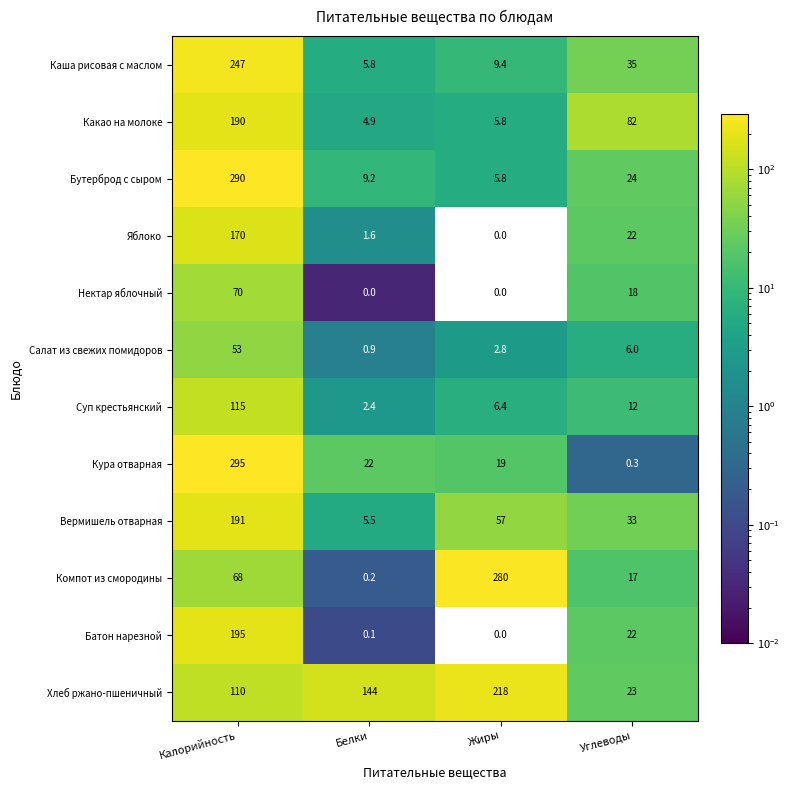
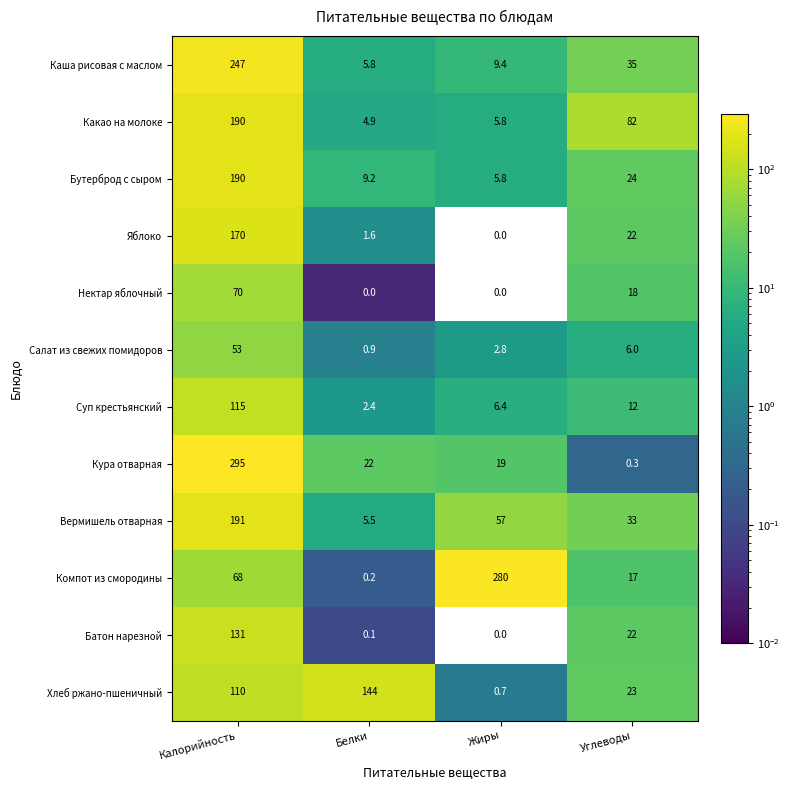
  {
    "Каша рисовая с маслом": {
      "Калорийность": 247,
      "Белки": 5.8,
      "Жиры": 9.4,
      "Углеводы": 35
    },
    "Какао на молоке": {
      "Калорийность": 190,
      "Белки": 4.9,
      "Жиры": 5.8,
      "Углеводы": 82
    },
    "Бутерброд с сыром": {
-     "Калорийность": 290,
+     "Калорийность": 190,
      "Белки": 9.2,
      "Жиры": 5.8,
      "Углеводы": 24
    },
    "Яблоко": {
      "Калорийность": 170,
      "Белки": 1.6,
      "Жиры": 0.0,
      "Углеводы": 22
    },
    "Нектар яблочный": {
      "Калорийность": 70,
      "Белки": 0.0,
      "Жиры": 0.0,
      "Углеводы": 18
    },
    "Салат из свежих помидоров": {
      "Калорийность": 53,
      "Белки": 0.9,
      "Жиры": 2.8,
      "Углеводы": 6.0
    },
    "Суп крестьянский": {
      "Калорийность": 115,
      "Белки": 2.4,
      "Жиры": 6.4,
      "Углеводы": 12
    },
    "Кура отварная": {
      "Калорийность": 295,
      "Белки": 22,
      "Жиры": 19,
      "Углеводы": 0.3
    },
    "Вермишель отварная": {
      "Калорийность": 191,
      "Белки": 5.5,
      "Жиры": 57,
      "Углеводы": 33
    },
    "Компот из смородины": {
      "Калорийность": 68,
      "Белки": 0.2,
      "Жиры": 280,
      "Углеводы": 17
    },
    "Батон нарезной": {
-     "Калорийность": 195,
+     "Калорийность": 131,
      "Белки": 0.1,
      "Жиры": 0.0,
      "Углеводы": 22
    },
    "Хлеб ржано-пшеничный": {
      "Калорийность": 110,
      "Белки": 144,
-     "Жиры": 218,
+     "Жиры": 0.7,
      "Углеводы": 23
    }
  }
